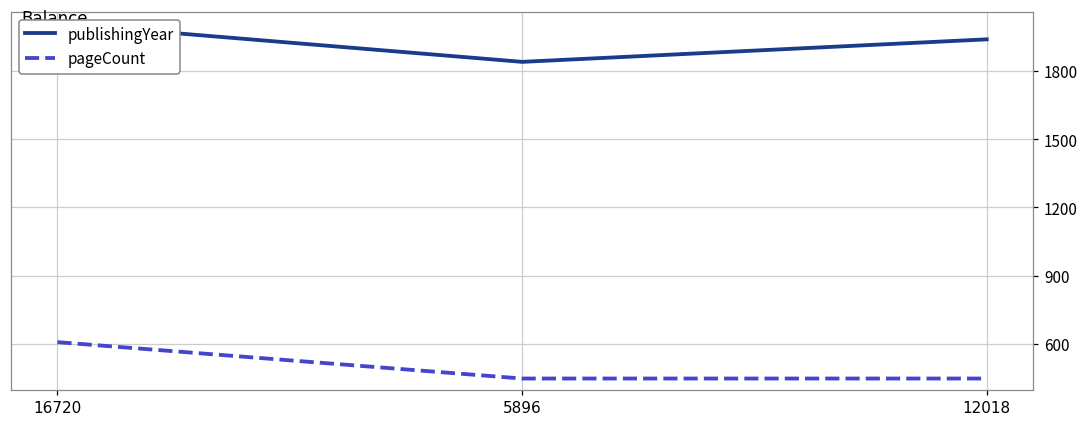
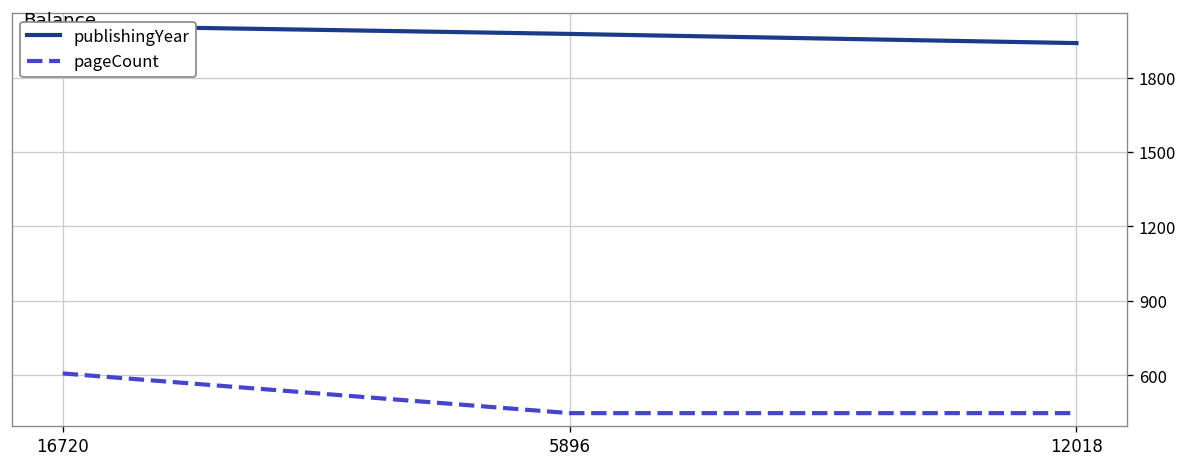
  {
    "publishingYear": {
-     "5896": 1840,
+     "5896": 1980,
      "12018": 1940
    },
    "pageCount": {
      "16720": 610,
      "5896": 450,
      "12018": 450
    }
  }
